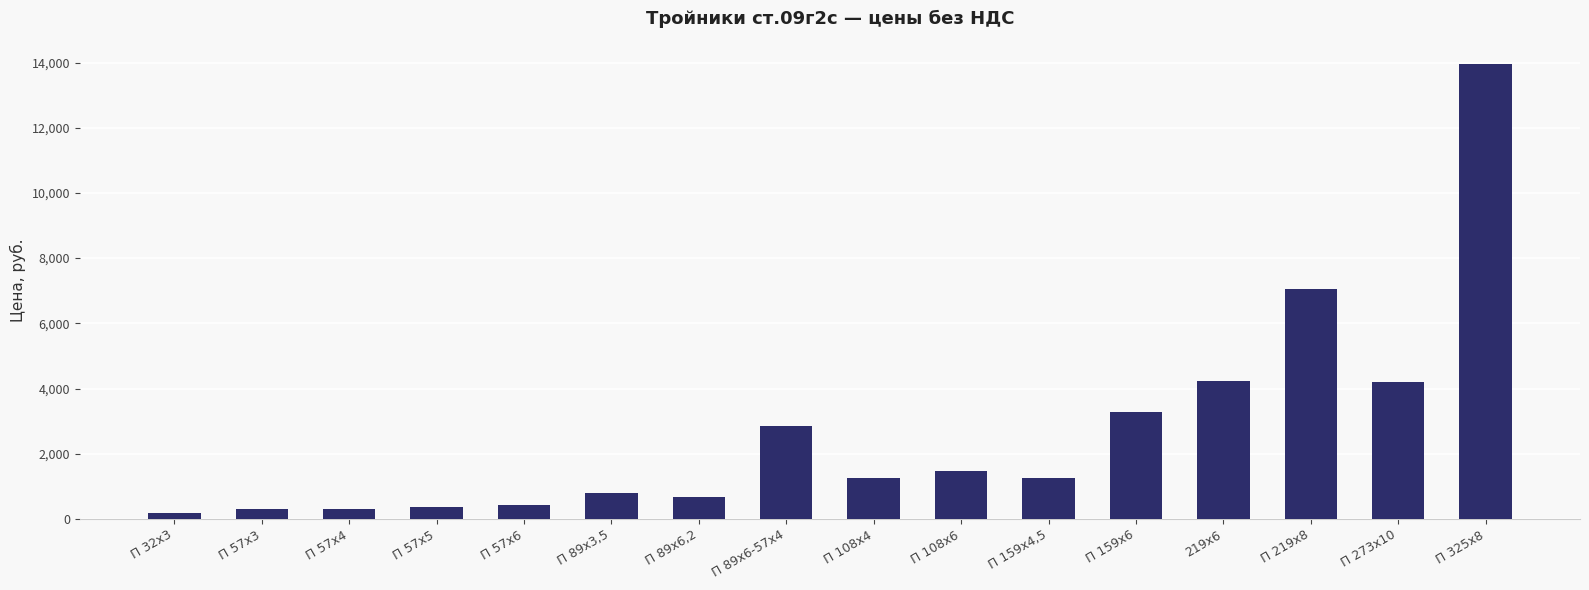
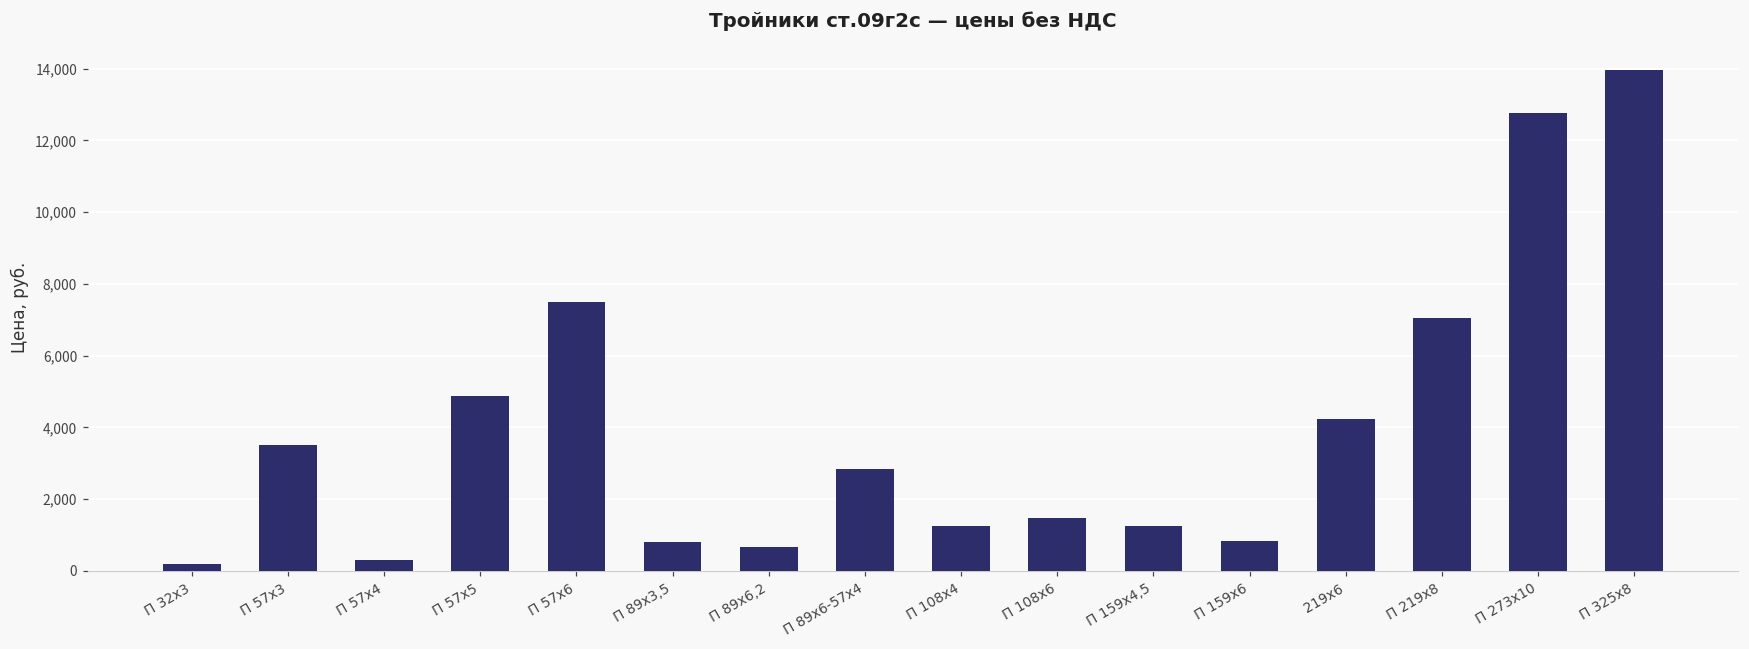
  {
    "П 32х3": "200",
-   "П 57х3": "300",
+   "П 57х3": "3,500",
    "П 57х4": "300",
-   "П 57х5": "400",
-   "П 57х6": "400",
+   "П 57х5": "4,900",
+   "П 57х6": "7,500",
    "П 89х3,5": "800",
    "П 89х6,2": "700",
    "П 89х6-57х4": "2,900",
    "П 108х4": "1,200",
    "П 108х6": "1,500",
    "П 159х4,5": "1,300",
-   "П 159х6": "3,300",
+   "П 159х6": "800",
    "219х6": "4,200",
    "П 219х8": "7,000",
-   "П 273х10": "4,200",
+   "П 273х10": "12,800",
    "П 325х8": "14,000"
  }
